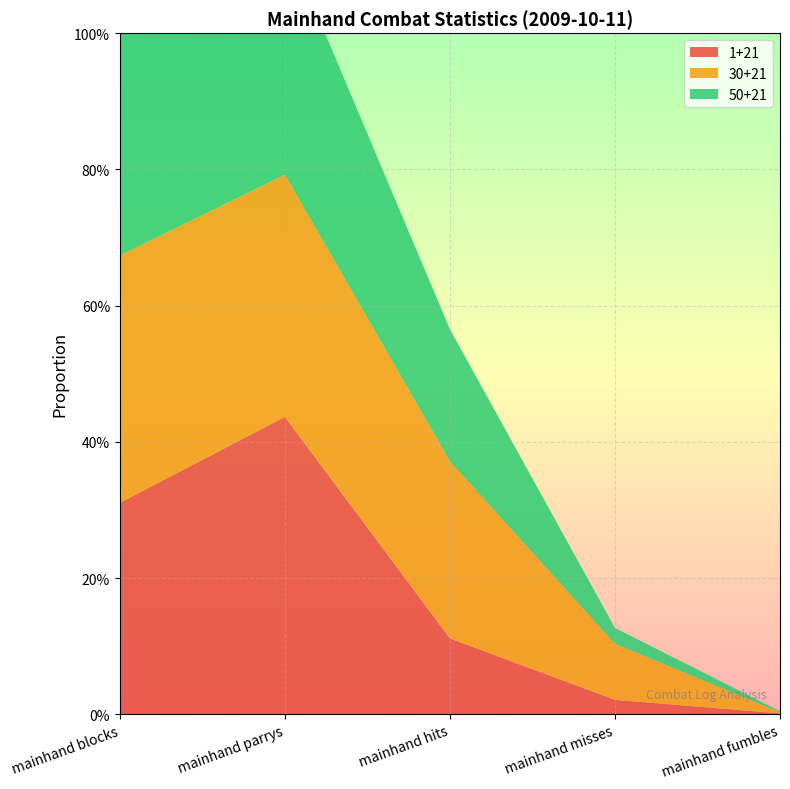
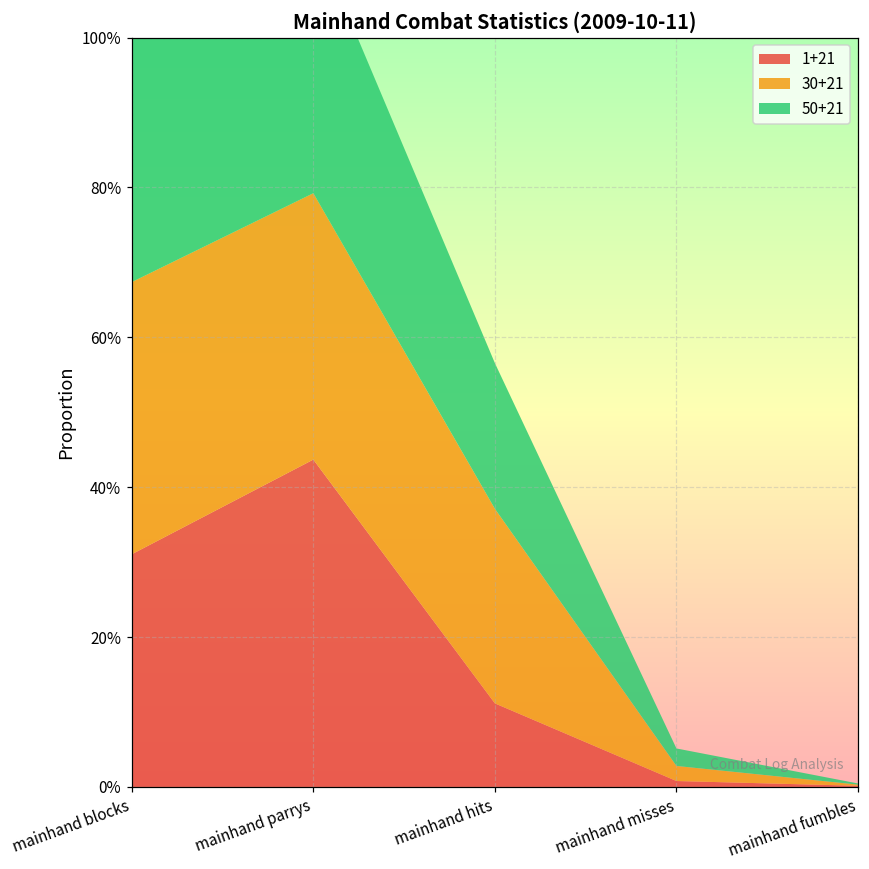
  {
    "1+21": {
      "mainhand blocks": "31%",
      "mainhand parrys": "44%",
      "mainhand hits": "11%",
-     "mainhand misses": "2%"
+     "mainhand misses": "1%"
    },
    "30+21": {
      "mainhand blocks": "36%",
      "mainhand parrys": "36%",
      "mainhand hits": "26%",
-     "mainhand misses": "8%"
+     "mainhand misses": "2%"
    },
    "50+21": {
      "mainhand hits": "19%",
      "mainhand misses": "2%"
    }
  }
